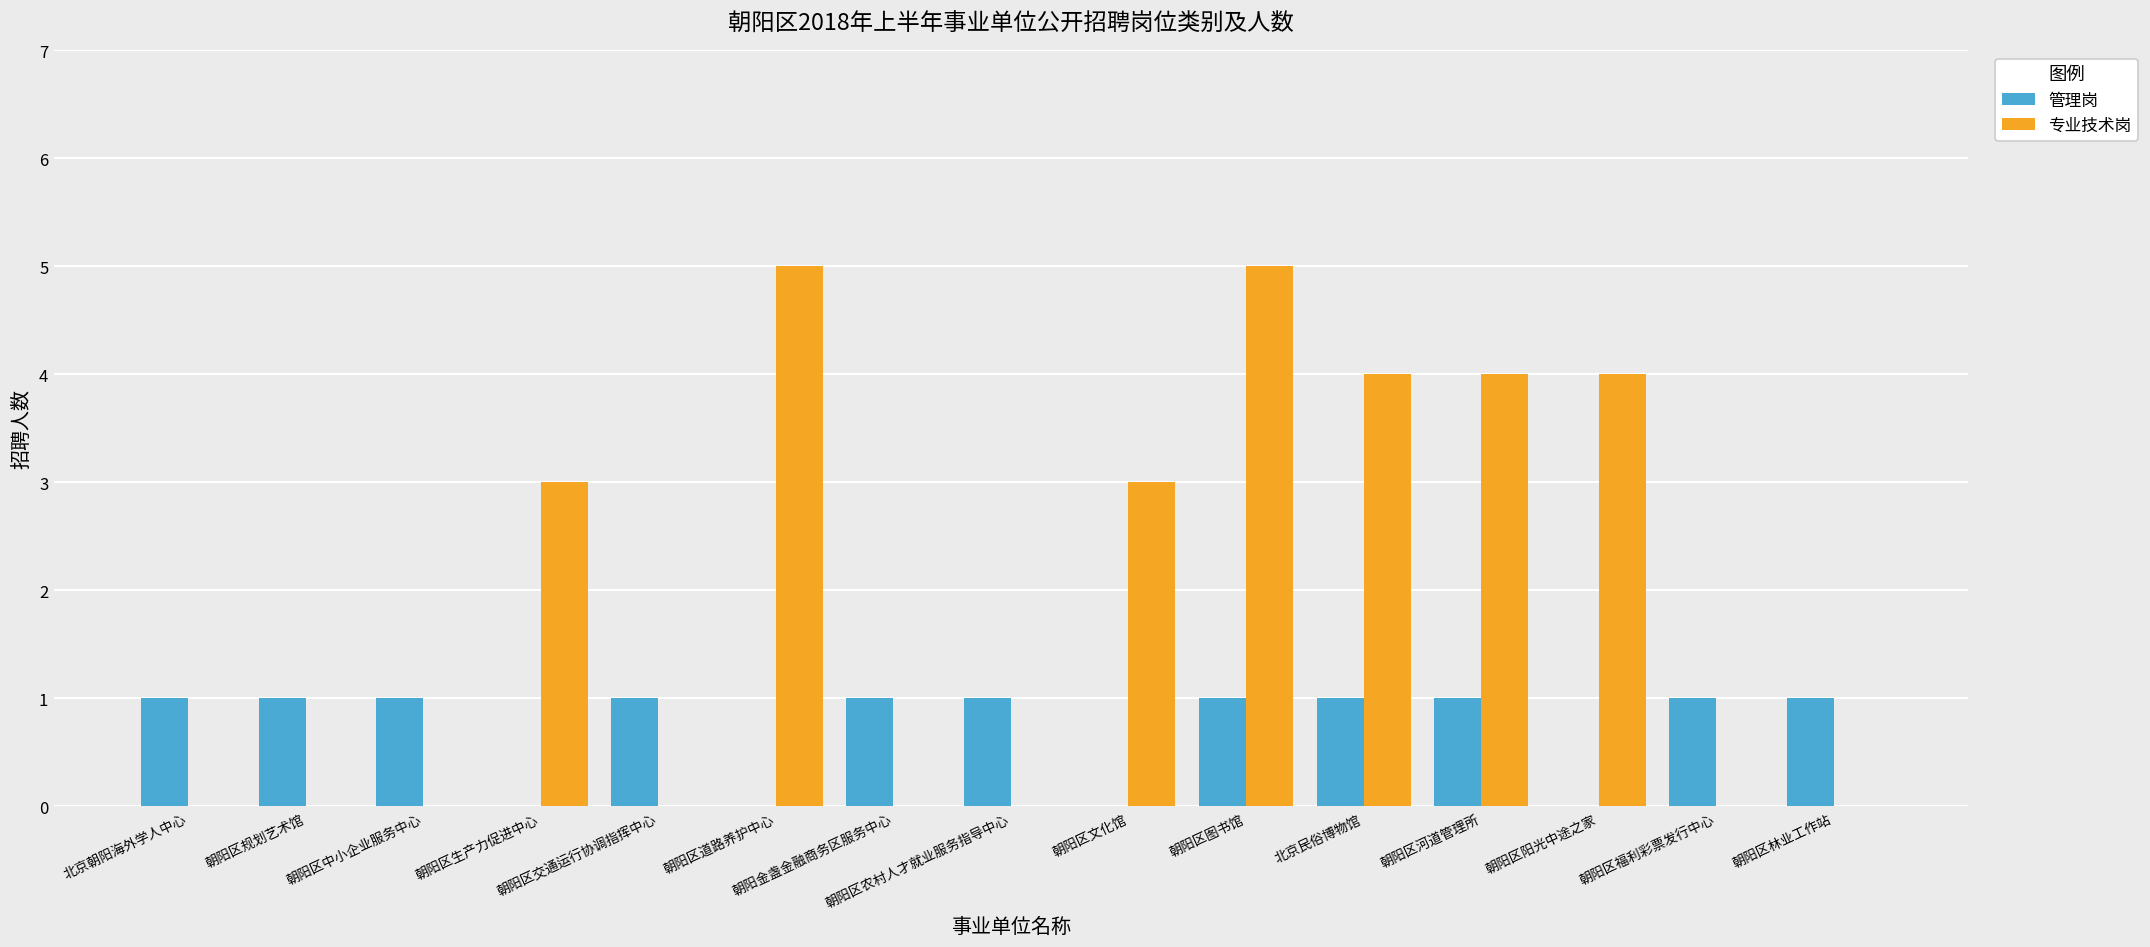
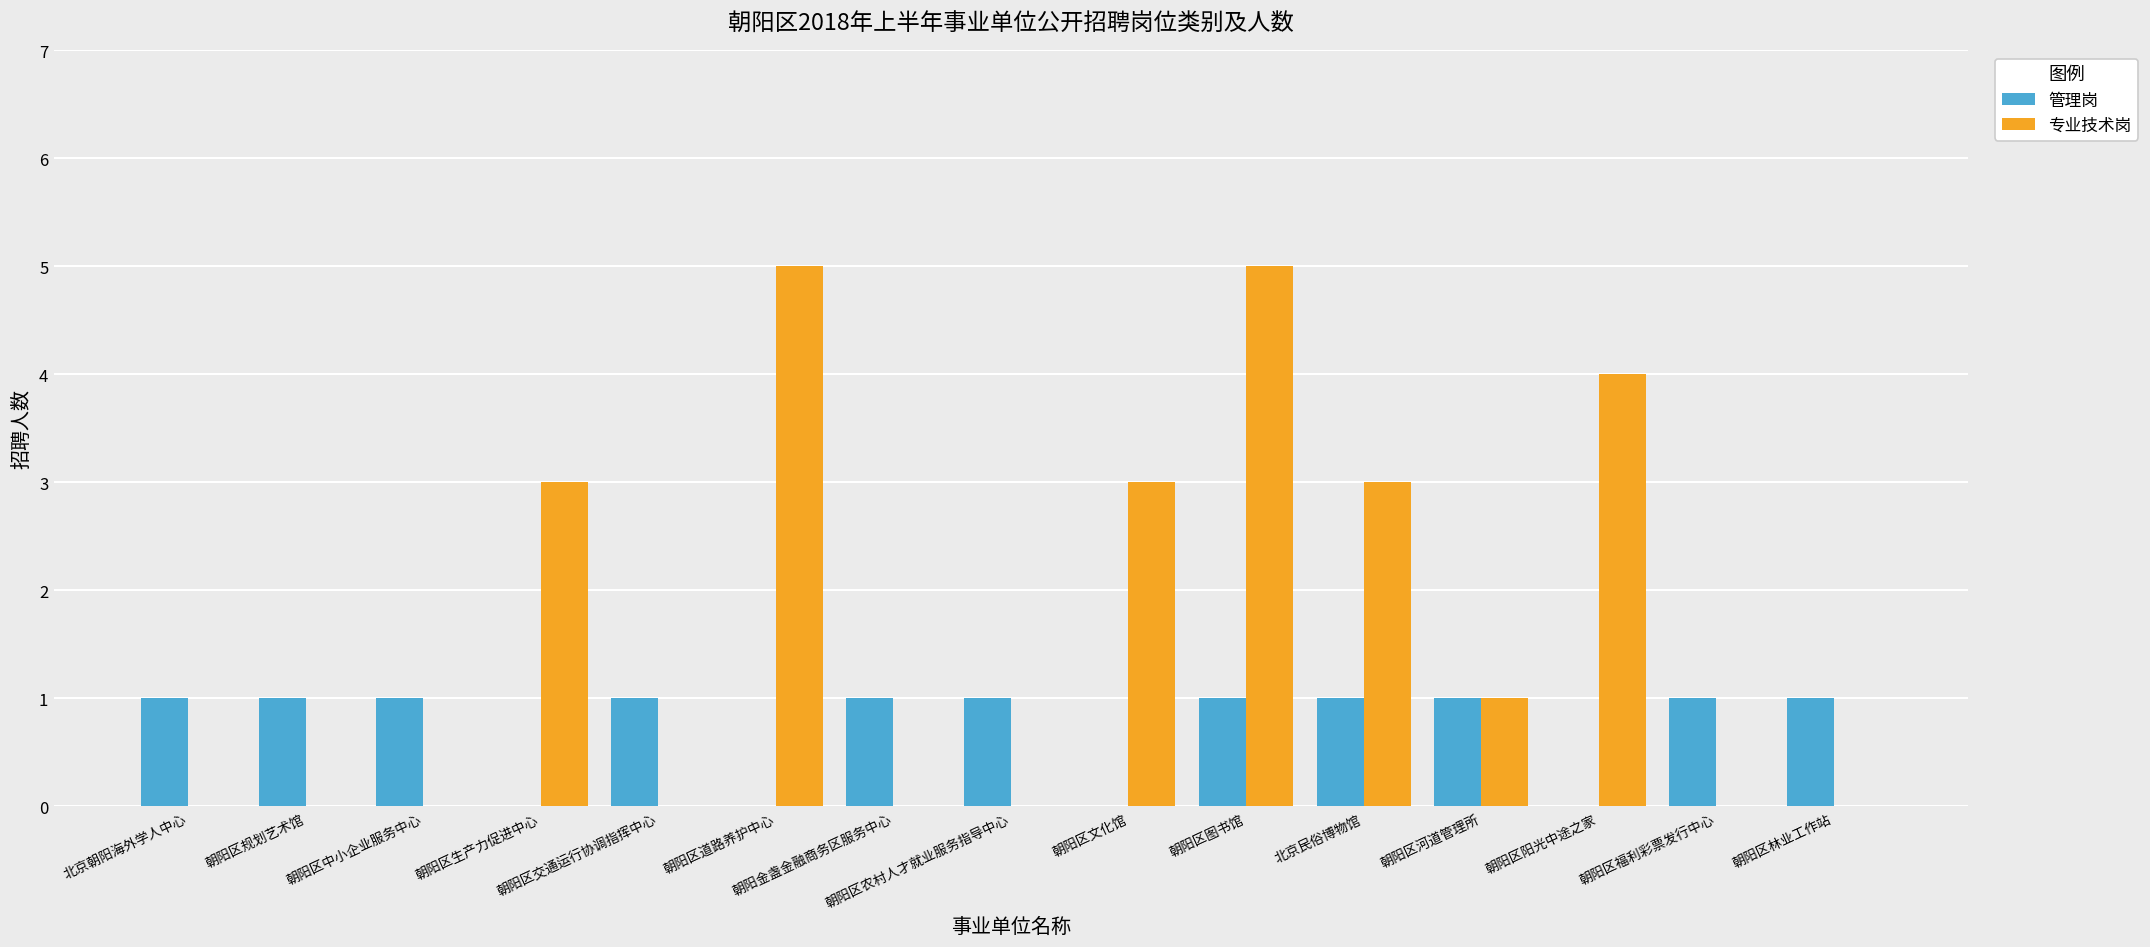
  {
    "管理岗": {
      "北京朝阳海外学人中心": 1,
      "朝阳区规划艺术馆": 1,
      "朝阳区中小企业服务中心": 1,
      "朝阳区生产力促进中心": 0,
      "朝阳区交通运行协调指挥中心": 1,
      "朝阳区道路养护中心": 0,
      "朝阳金盏金融商务区服务中心": 1,
      "朝阳区农村人才就业服务指导中心": 1,
      "朝阳区文化馆": 0,
      "朝阳区图书馆": 1,
      "北京民俗博物馆": 1,
      "朝阳区河道管理所": 1,
      "朝阳区阳光中途之家": 0,
      "朝阳区福利彩票发行中心": 1,
      "朝阳区林业工作站": 1
    },
    "专业技术岗": {
      "北京朝阳海外学人中心": 0,
      "朝阳区规划艺术馆": 0,
      "朝阳区中小企业服务中心": 0,
      "朝阳区生产力促进中心": 3,
      "朝阳区交通运行协调指挥中心": 0,
      "朝阳区道路养护中心": 5,
      "朝阳金盏金融商务区服务中心": 0,
      "朝阳区农村人才就业服务指导中心": 0,
      "朝阳区文化馆": 3,
      "朝阳区图书馆": 5,
-     "北京民俗博物馆": 4,
-     "朝阳区河道管理所": 4,
+     "北京民俗博物馆": 3,
+     "朝阳区河道管理所": 1,
      "朝阳区阳光中途之家": 4,
      "朝阳区福利彩票发行中心": 0,
      "朝阳区林业工作站": 0
    }
  }
